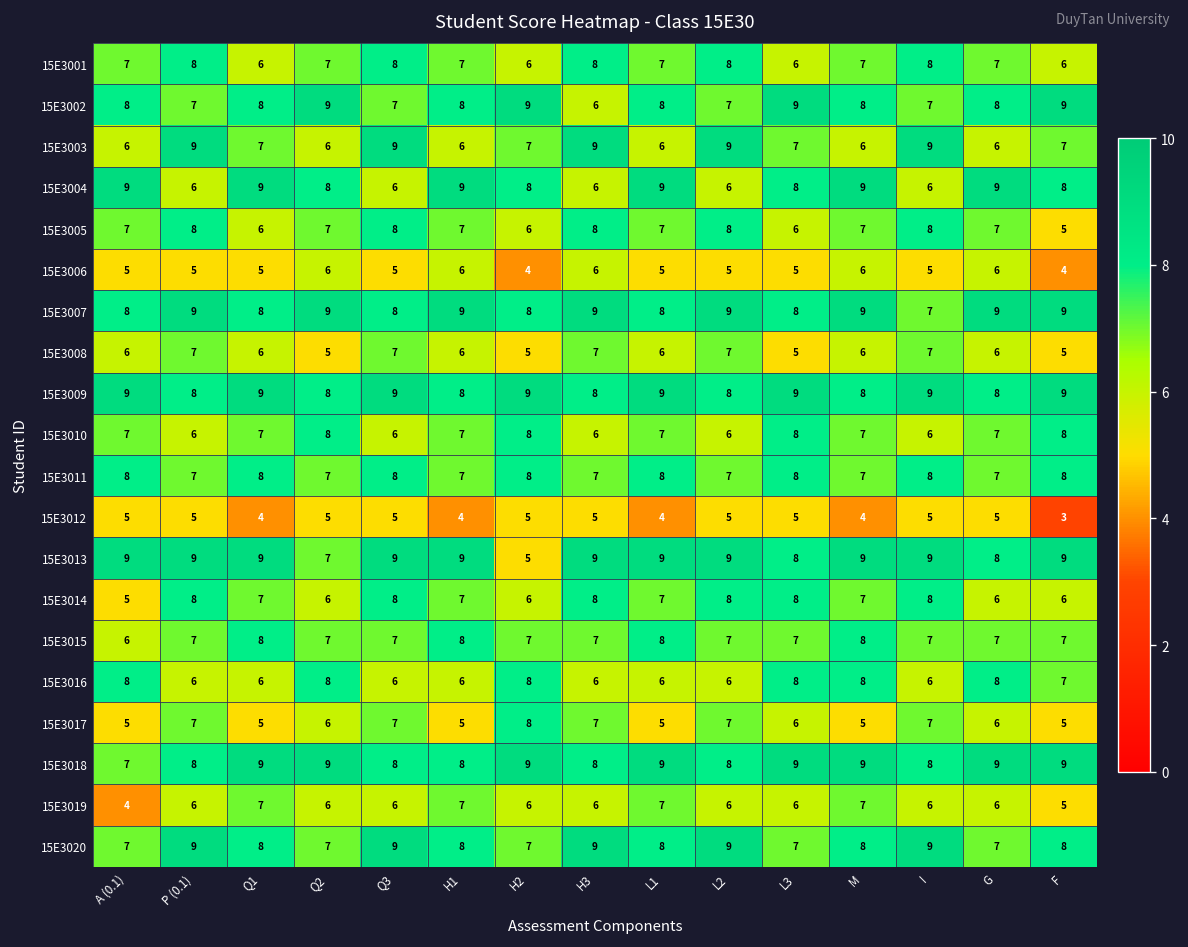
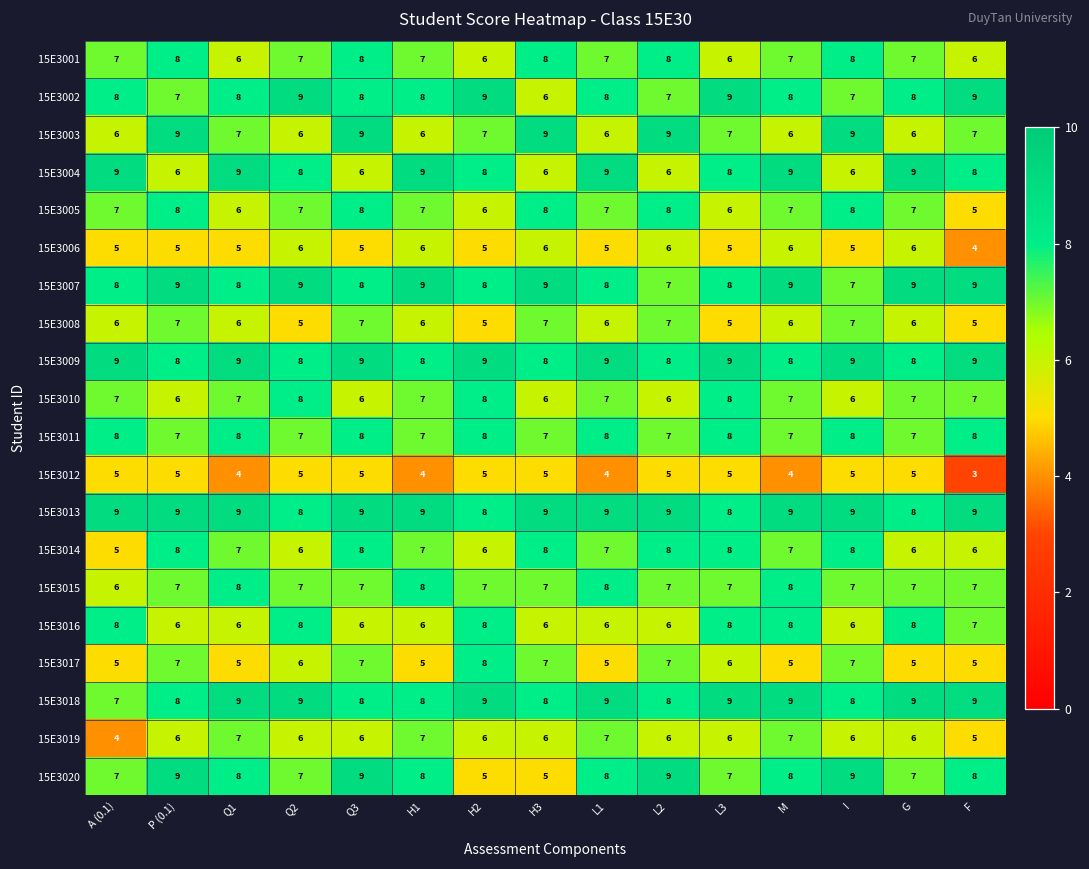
  {
    "15E3002": {
      "A (0.1)": 8,
      "P (0.1)": 7,
      "Q1": 8,
      "Q2": 9,
-     "Q3": 7,
+     "Q3": 8,
      "H1": 8,
      "H2": 9,
      "H3": 6,
      "L1": 8,
      "L2": 7,
      "L3": 9,
      "M": 8,
      "I": 7,
      "G": 8,
      "F": 9
    },
    "15E3006": {
      "A (0.1)": 5,
      "P (0.1)": 5,
      "Q1": 5,
      "Q2": 6,
      "Q3": 5,
      "H1": 6,
-     "H2": 4,
+     "H2": 5,
      "H3": 6,
      "L1": 5,
-     "L2": 5,
+     "L2": 6,
      "L3": 5,
      "M": 6,
      "I": 5,
      "G": 6,
      "F": 4
    },
    "15E3007": {
      "A (0.1)": 8,
      "P (0.1)": 9,
      "Q1": 8,
      "Q2": 9,
      "Q3": 8,
      "H1": 9,
      "H2": 8,
      "H3": 9,
      "L1": 8,
-     "L2": 9,
+     "L2": 7,
      "L3": 8,
      "M": 9,
      "I": 7,
      "G": 9,
      "F": 9
    },
    "15E3010": {
      "A (0.1)": 7,
      "P (0.1)": 6,
      "Q1": 7,
      "Q2": 8,
      "Q3": 6,
      "H1": 7,
      "H2": 8,
      "H3": 6,
      "L1": 7,
      "L2": 6,
      "L3": 8,
      "M": 7,
      "I": 6,
      "G": 7,
-     "F": 8
+     "F": 7
    },
    "15E3013": {
      "A (0.1)": 9,
      "P (0.1)": 9,
      "Q1": 9,
-     "Q2": 7,
+     "Q2": 8,
      "Q3": 9,
      "H1": 9,
-     "H2": 5,
+     "H2": 8,
      "H3": 9,
      "L1": 9,
      "L2": 9,
      "L3": 8,
      "M": 9,
      "I": 9,
      "G": 8,
      "F": 9
    },
    "15E3017": {
      "A (0.1)": 5,
      "P (0.1)": 7,
      "Q1": 5,
      "Q2": 6,
      "Q3": 7,
      "H1": 5,
      "H2": 8,
      "H3": 7,
      "L1": 5,
      "L2": 7,
      "L3": 6,
      "M": 5,
      "I": 7,
-     "G": 6,
+     "G": 5,
      "F": 5
    },
    "15E3020": {
      "A (0.1)": 7,
      "P (0.1)": 9,
      "Q1": 8,
      "Q2": 7,
      "Q3": 9,
      "H1": 8,
-     "H2": 7,
-     "H3": 9,
+     "H2": 5,
+     "H3": 5,
      "L1": 8,
      "L2": 9,
      "L3": 7,
      "M": 8,
      "I": 9,
      "G": 7,
      "F": 8
    }
  }
